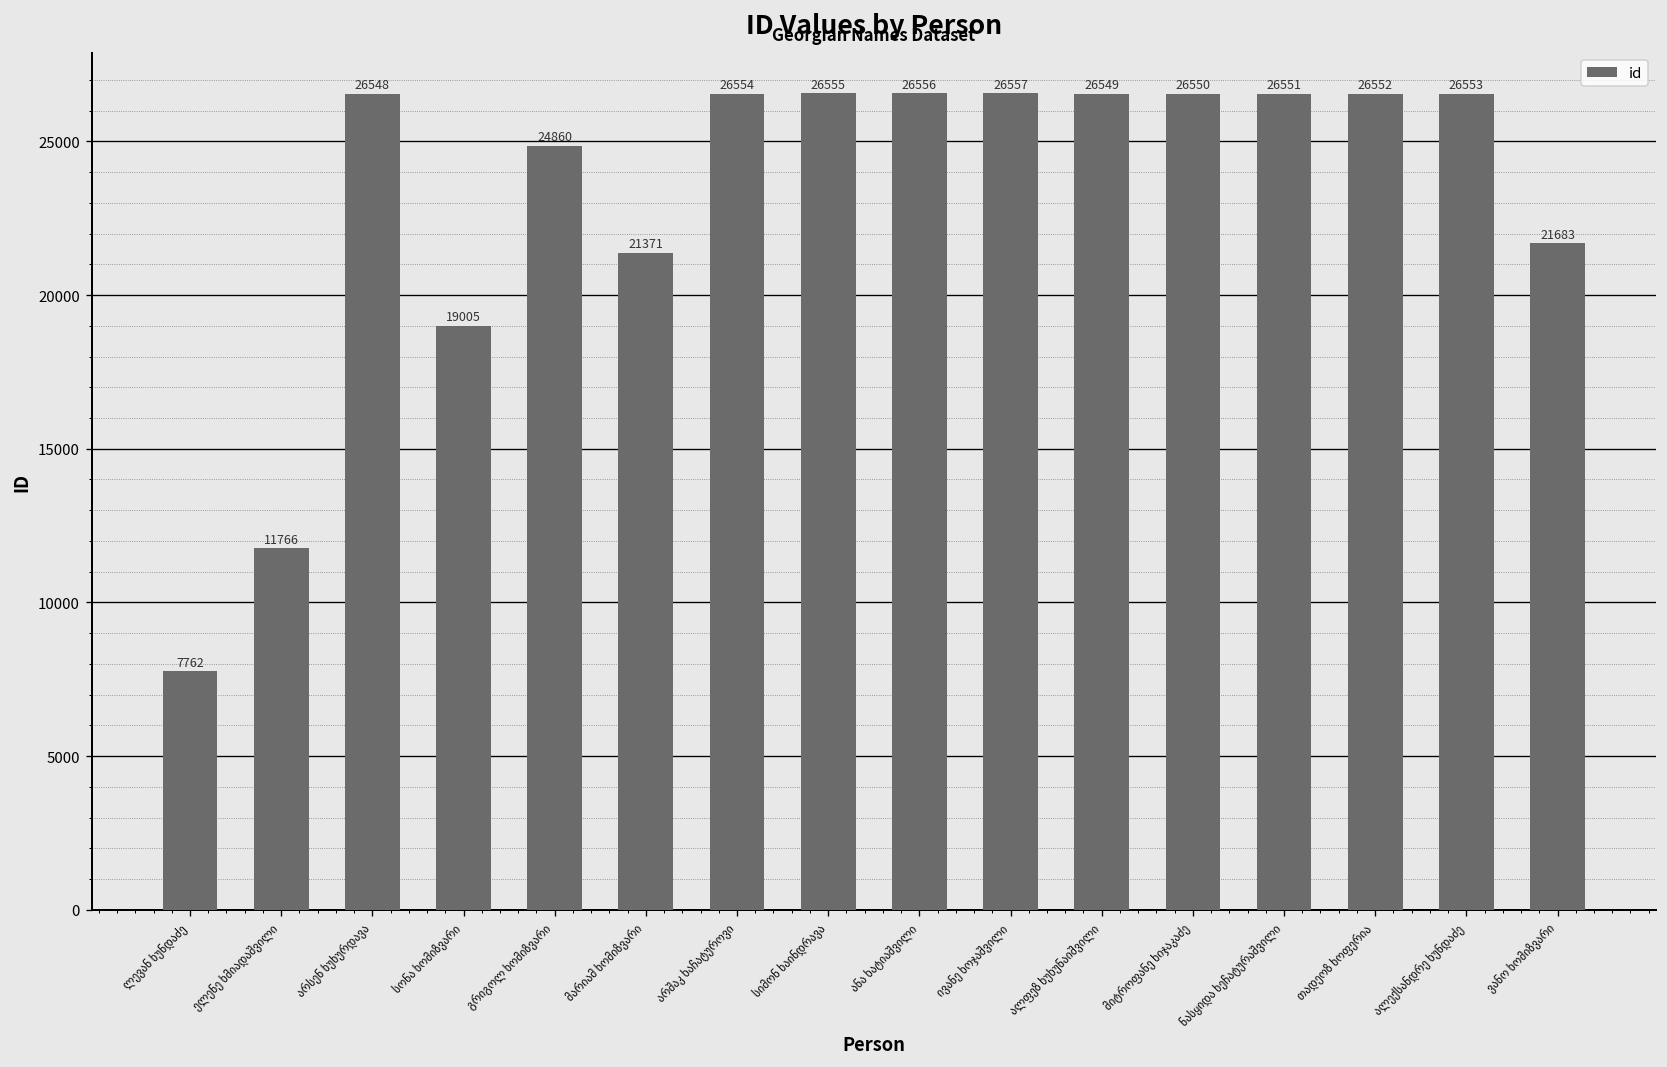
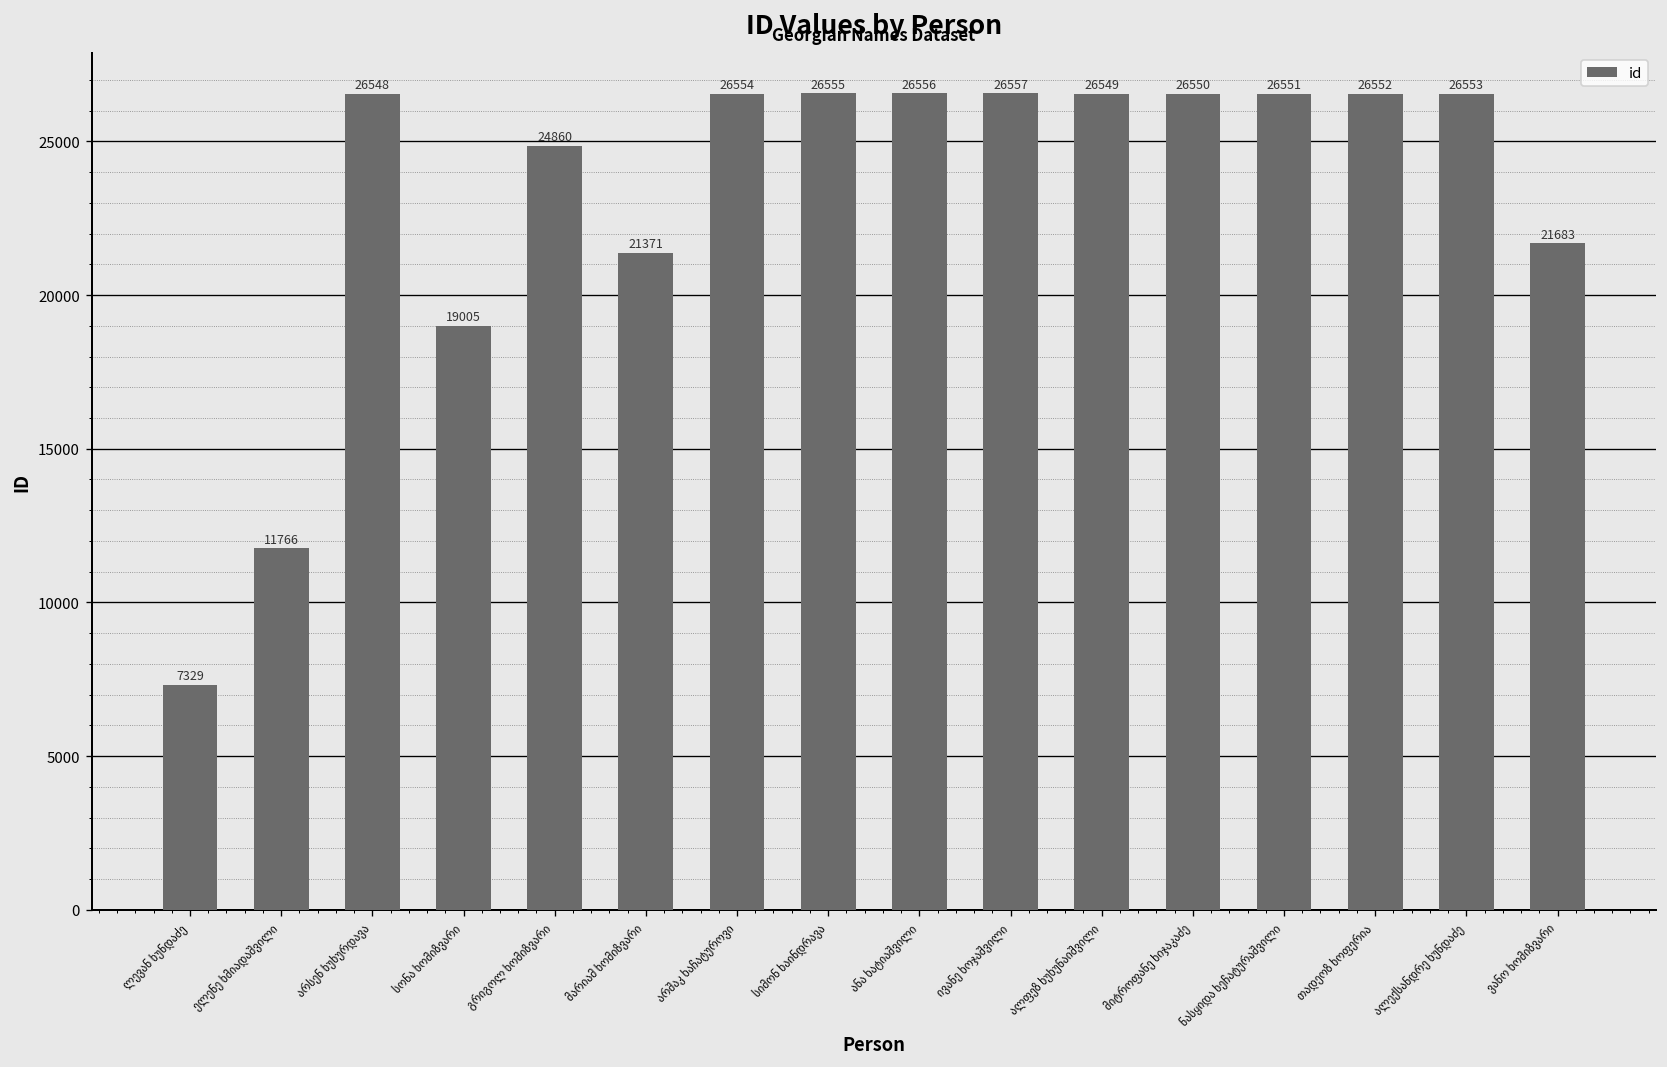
  {
-   "ლევან ხუნდაძე": 7762,
+   "ლევან ხუნდაძე": 7329,
    "ელენე ხმიადაშვილი": 11766,
    "არსენ ხუხურდავა": 26548,
    "სონა ხომიზვარი": 19005,
    "გრიგოლ ხომიზვარი": 24860,
    "მარიამ ხომიზვარი": 21371,
    "არშაკ ხაჩატუროვი": 26554,
    "სიმონ ხაინდრავა": 26555,
    "ანა ხატიაშვილი": 26556,
    "ივანე ხოჯაშვილი": 26557,
    "ალფეზ ხუხუნაიშვილი": 26549,
    "მიტროფანე ხიჯაკაძე": 26550,
    "ნასყიდა ხეჩატურაშვილი": 26551,
    "თადეოზ ხოფერია": 26552,
    "ალექსანდრე ხუნდაძე": 26553,
    "ვანო ხომიზვარი": 21683
  }
